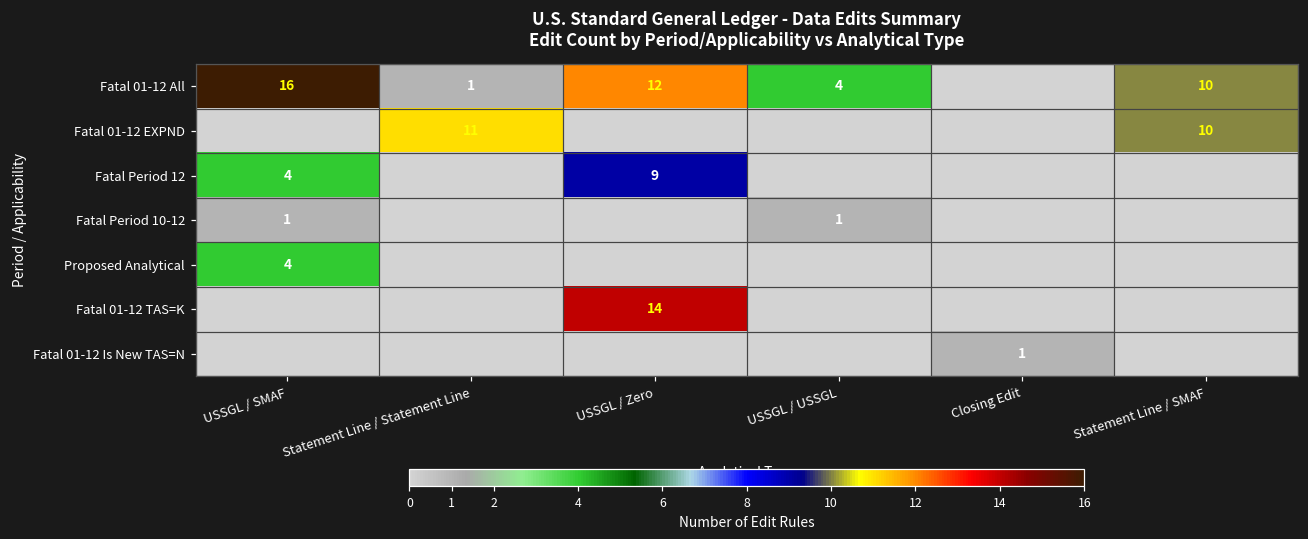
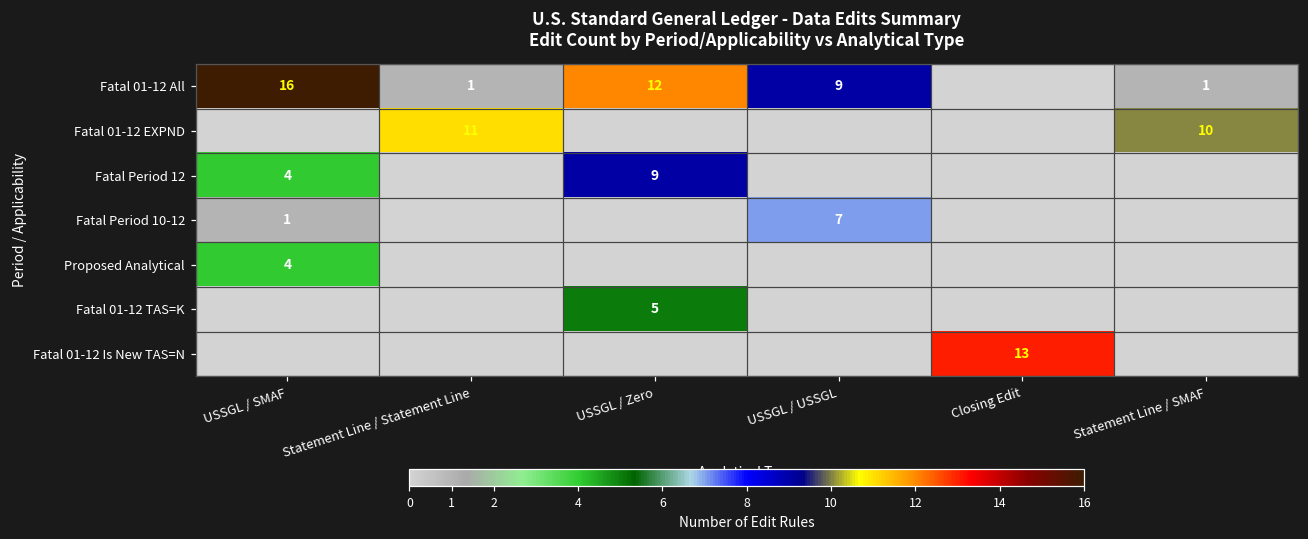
  {
    "Fatal 01-12 All": {
      "USSGL / SMAF": 16,
      "Statement Line / Statement Line": 1,
      "USSGL / Zero": 12,
-     "USSGL / USSGL": 4,
-     "Statement Line / SMAF": 10
+     "USSGL / USSGL": 9,
+     "Statement Line / SMAF": 1
    },
    "Fatal 01-12 EXPND": {
      "Statement Line / SMAF": 10
    },
    "Fatal Period 12": {
      "USSGL / SMAF": 4,
      "USSGL / Zero": 9
    },
    "Fatal Period 10-12": {
      "USSGL / SMAF": 1,
-     "USSGL / USSGL": 1
+     "USSGL / USSGL": 7
    },
    "Proposed Analytical": {
      "USSGL / SMAF": 4
    },
    "Fatal 01-12 TAS=K": {
-     "USSGL / Zero": 14
+     "USSGL / Zero": 5
    },
    "Fatal 01-12 Is New TAS=N": {
-     "Closing Edit": 1
+     "Closing Edit": 13
    }
  }
